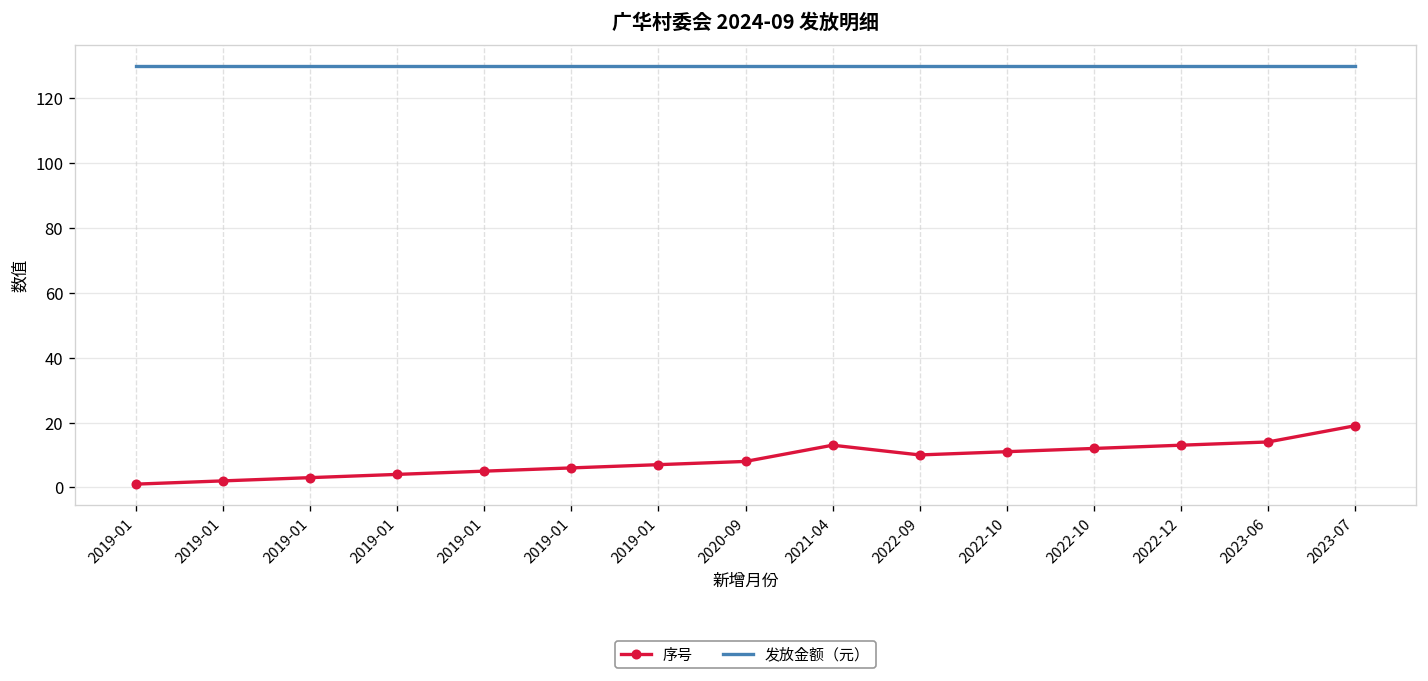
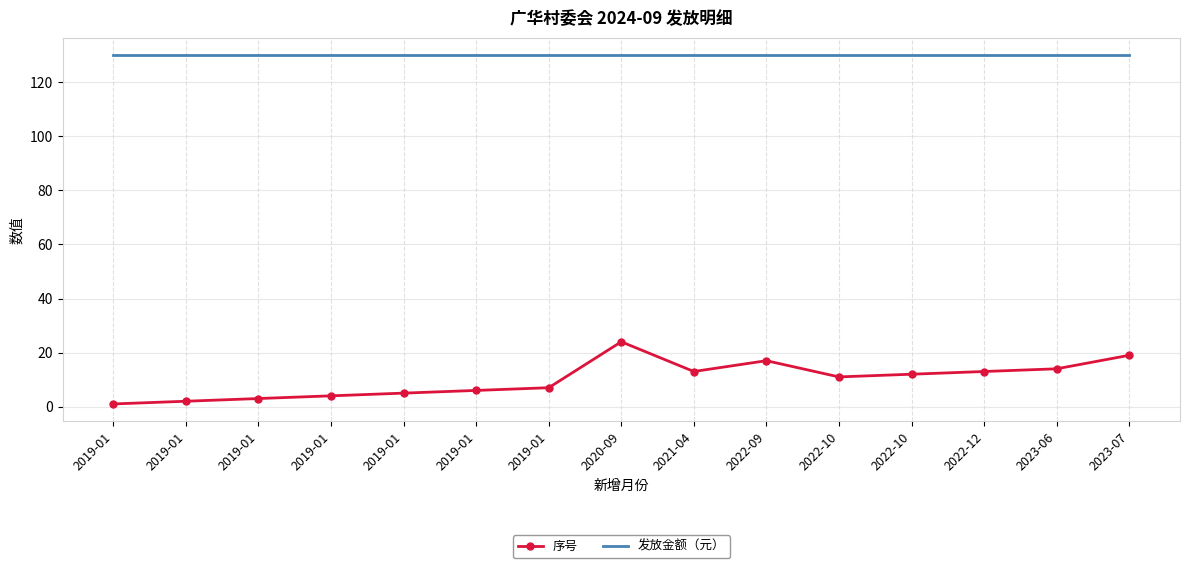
  {
    "序号": {
-     "2020-09": 8,
+     "2020-09": 24,
      "2021-04": 13,
-     "2022-09": 10,
+     "2022-09": 17,
      "2022-12": 13,
      "2023-06": 14,
      "2023-07": 19
    },
    "发放金额（元）": {
      "2020-09": 130,
      "2021-04": 130,
      "2022-09": 130,
      "2022-12": 130,
      "2023-06": 130,
      "2023-07": 130
    }
  }
